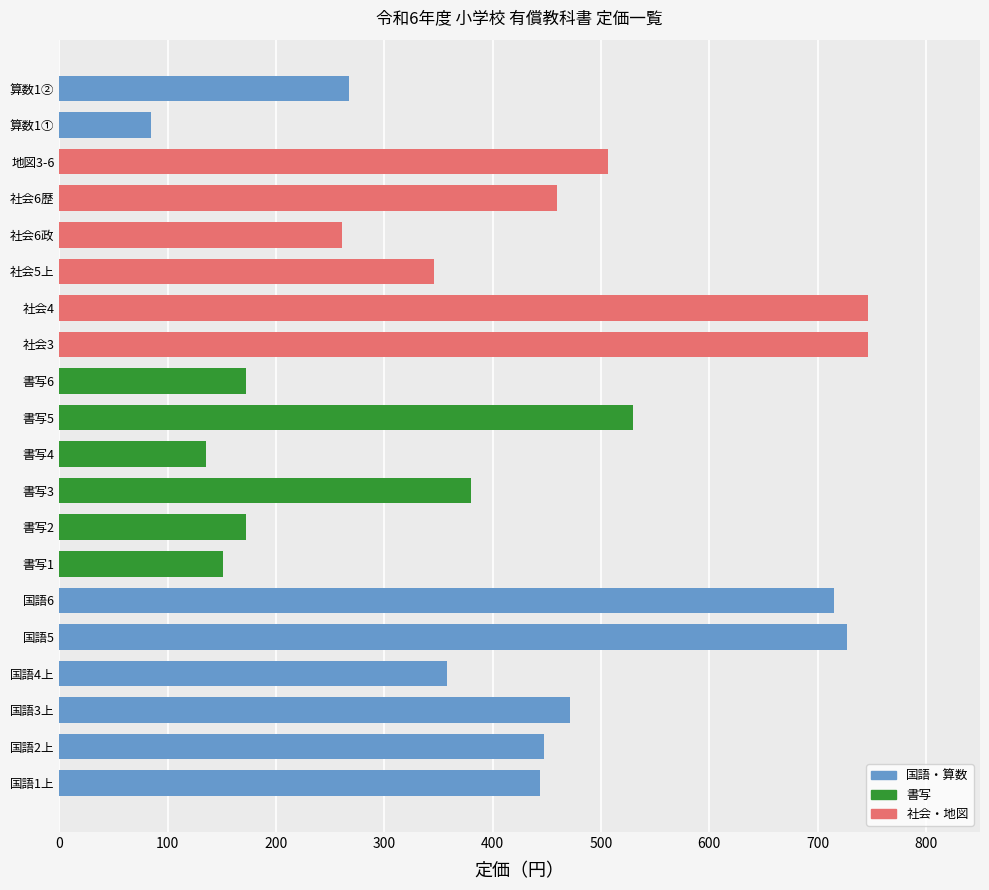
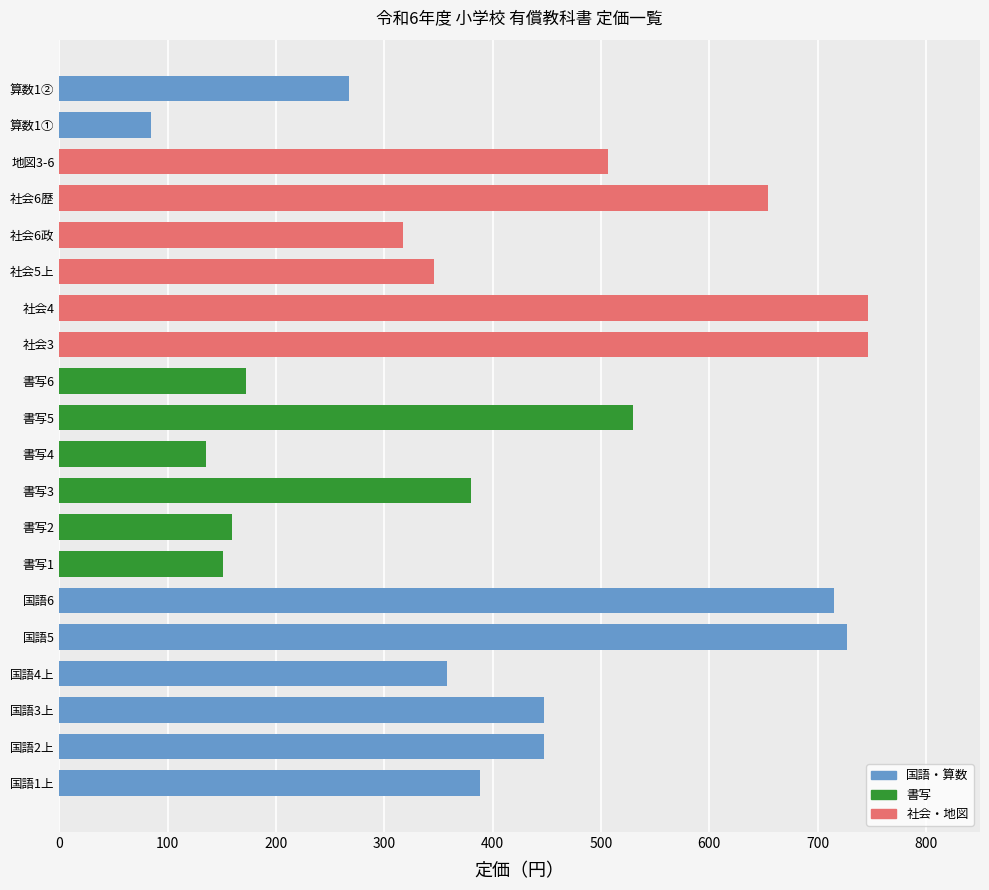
  {
    "算数1②": 267,
    "算数1①": 85,
    "地図3-6": 507,
-   "社会6歴": 459,
-   "社会6政": 261,
+   "社会6歴": 654,
+   "社会6政": 317,
    "社会5上": 346,
    "社会4": 747,
    "社会3": 747,
    "書写6": 172,
    "書写5": 530,
    "書写4": 135,
    "書写3": 380,
-   "書写2": 172,
+   "書写2": 159,
    "書写1": 151,
    "国語6": 715,
    "国語5": 727,
    "国語4上": 358,
-   "国語3上": 471,
+   "国語3上": 447,
    "国語2上": 447,
-   "国語1上": 444
+   "国語1上": 388
  }
